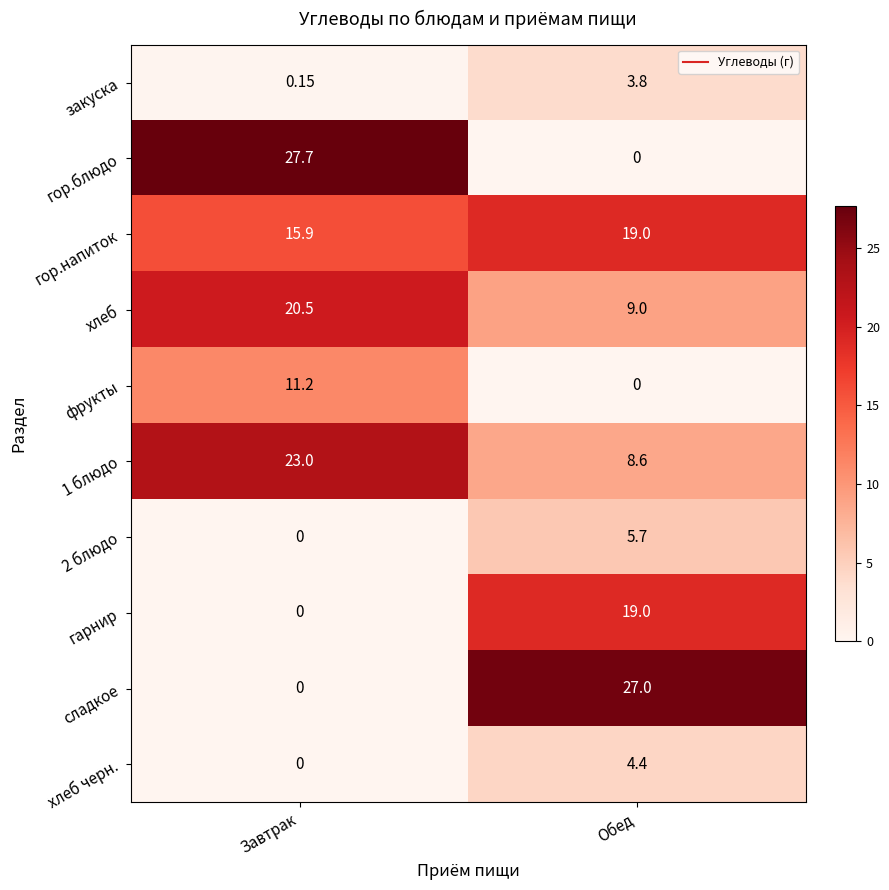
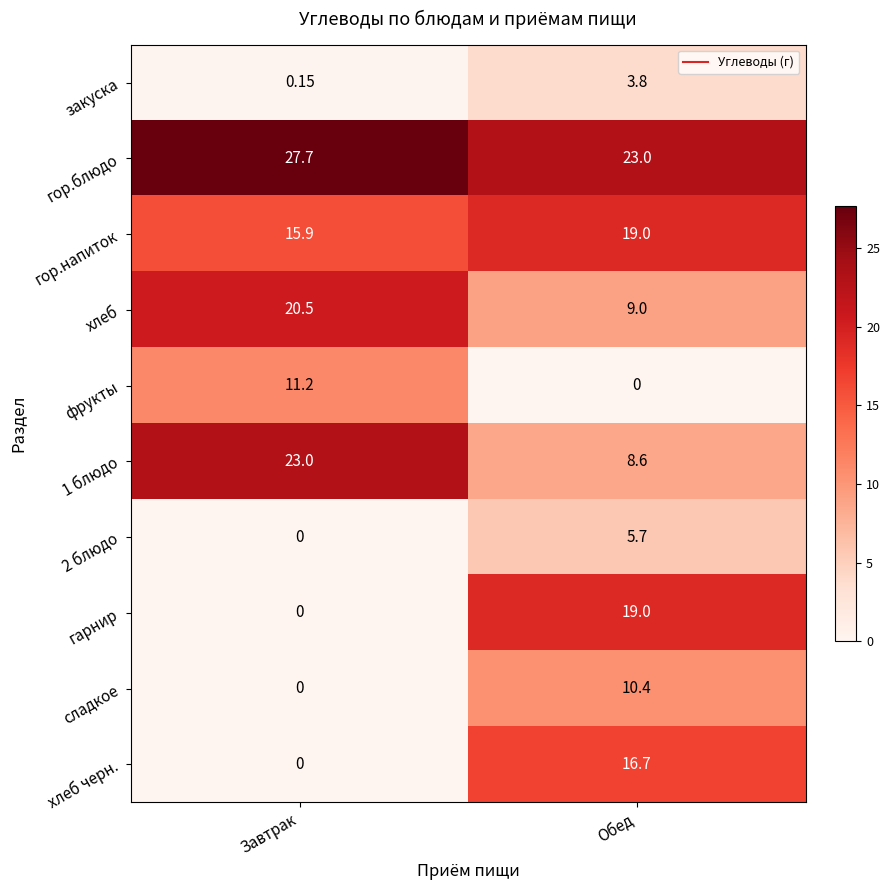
  {
    "закуска": {
      "Завтрак": 0.15,
      "Обед": 3.8
    },
    "гор.блюдо": {
      "Завтрак": 27.7,
-     "Обед": 0
+     "Обед": 23.0
    },
    "гор.напиток": {
      "Завтрак": 15.9,
      "Обед": 19.0
    },
    "хлеб": {
      "Завтрак": 20.5,
      "Обед": 9.0
    },
    "фрукты": {
      "Завтрак": 11.2,
      "Обед": 0
    },
    "1 блюдо": {
      "Завтрак": 23.0,
      "Обед": 8.6
    },
    "2 блюдо": {
      "Завтрак": 0,
      "Обед": 5.7
    },
    "гарнир": {
      "Завтрак": 0,
      "Обед": 19.0
    },
    "сладкое": {
      "Завтрак": 0,
-     "Обед": 27.0
+     "Обед": 10.4
    },
    "хлеб черн.": {
      "Завтрак": 0,
-     "Обед": 4.4
+     "Обед": 16.7
    }
  }
